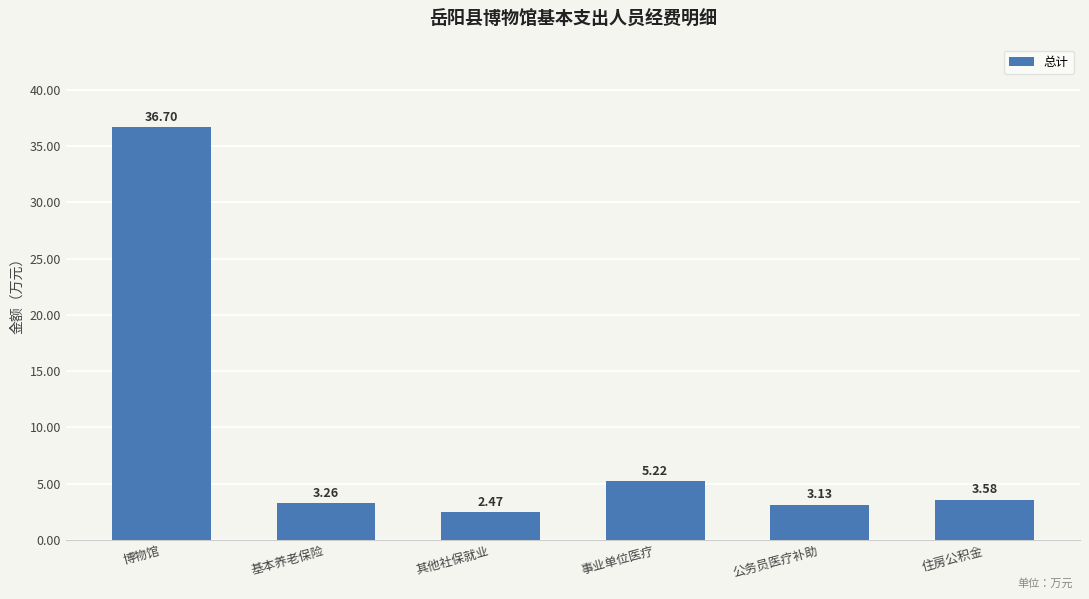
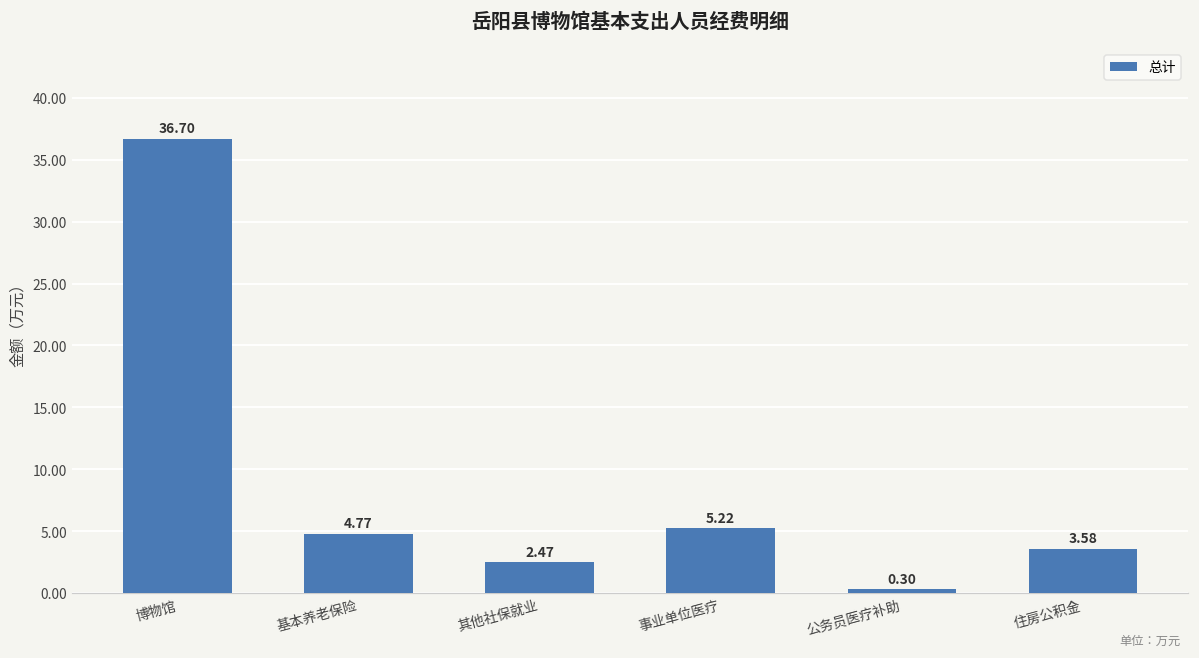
  {
    "博物馆": 36.70,
-   "基本养老保险": 3.26,
+   "基本养老保险": 4.77,
    "其他社保就业": 2.47,
    "事业单位医疗": 5.22,
-   "公务员医疗补助": 3.13,
+   "公务员医疗补助": 0.30,
    "住房公积金": 3.58
  }
